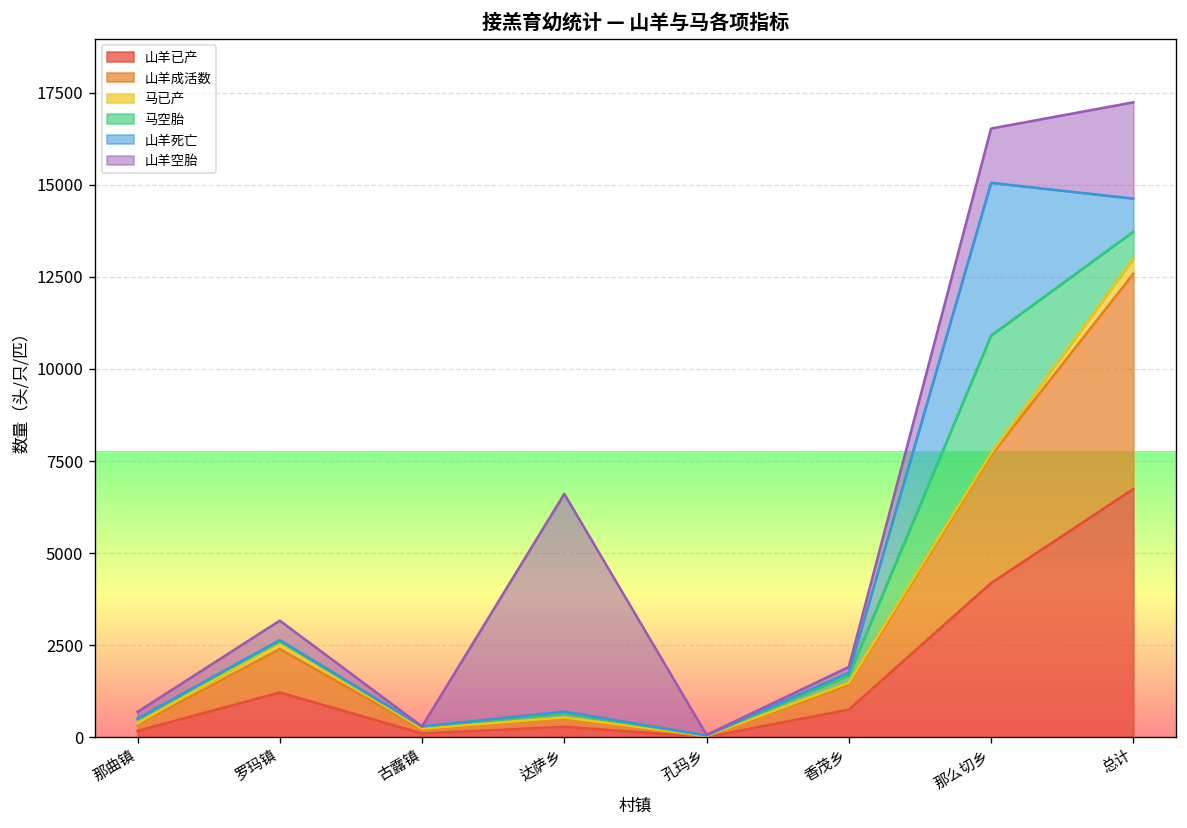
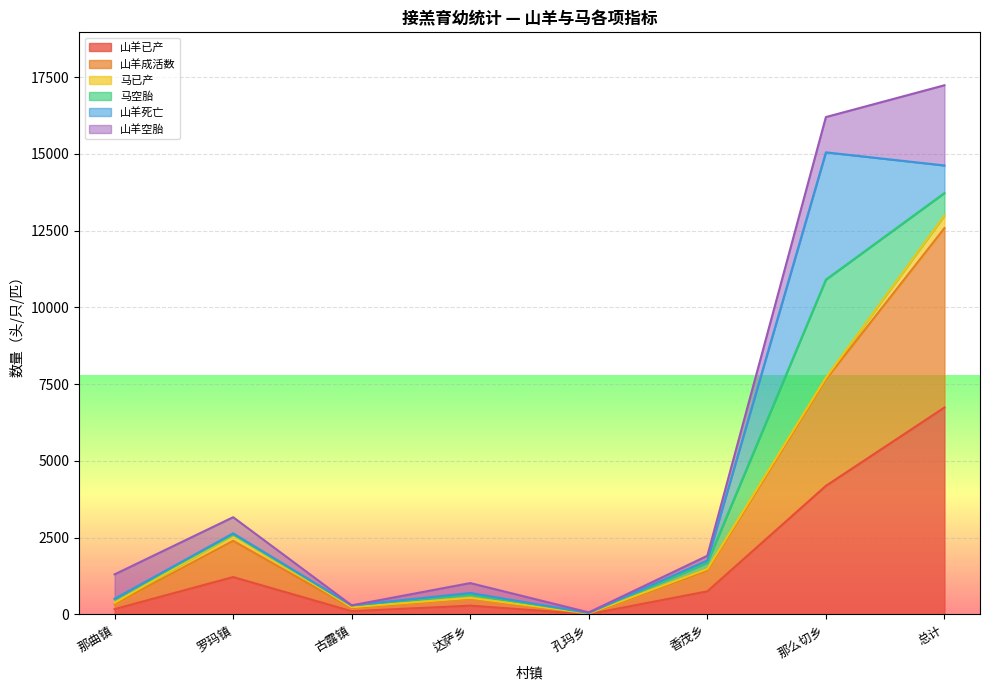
  {
    "马已产": {
      "总计": 400
    },
    "马空胎": {
      "那么切乡": 3200,
      "总计": 700
    },
    "山羊死亡": {
      "那么切乡": 4100,
      "总计": 900
    },
    "山羊空胎": {
-     "那曲镇": 200,
+     "那曲镇": 800,
      "罗玛镇": 500,
-     "达萨乡": 5900,
+     "达萨乡": 300,
      "香茂乡": 200,
-     "那么切乡": 1500,
+     "那么切乡": 1100,
      "总计": 2600
    }
  }
